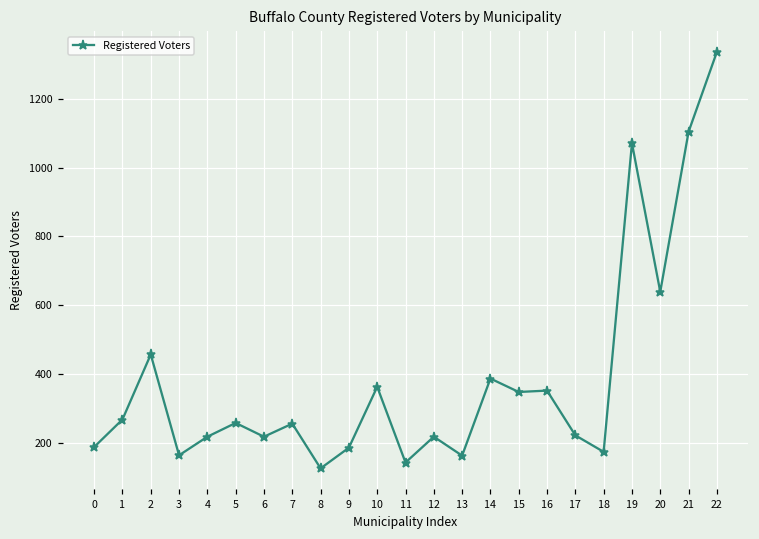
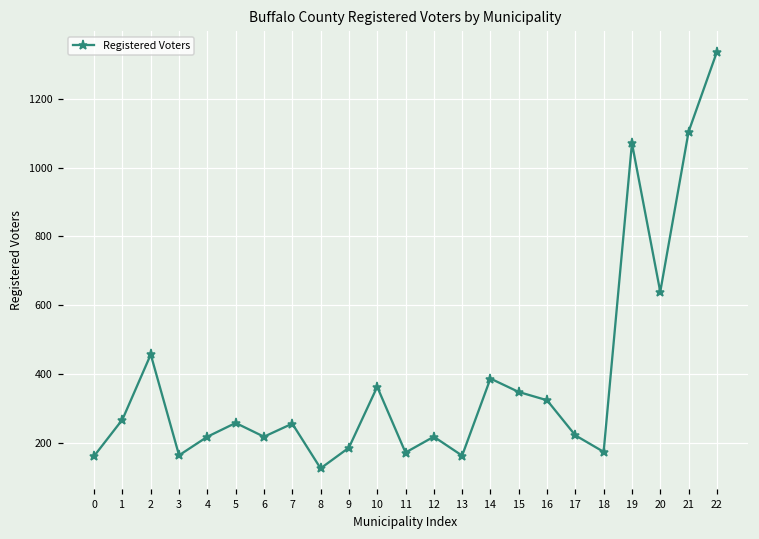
  {
-   "0": 190,
+   "0": 160,
    "1": 270,
    "2": 460,
    "3": 160,
    "4": 220,
    "5": 260,
    "6": 220,
    "7": 260,
    "8": 130,
    "9": 190,
    "10": 360,
-   "11": 140,
+   "11": 170,
    "12": 220,
    "13": 160,
    "14": 390,
    "15": 350,
-   "16": 350,
+   "16": 320,
    "17": 220,
    "18": 170,
    "19": 1070,
    "20": 640,
    "21": 1100,
    "22": 1340
  }
